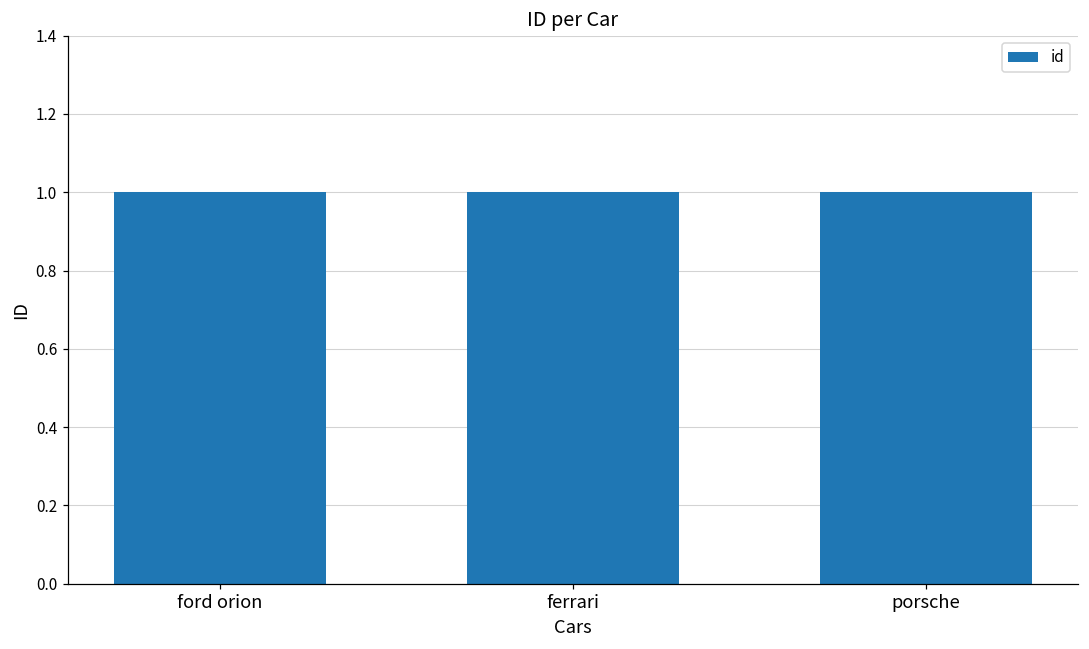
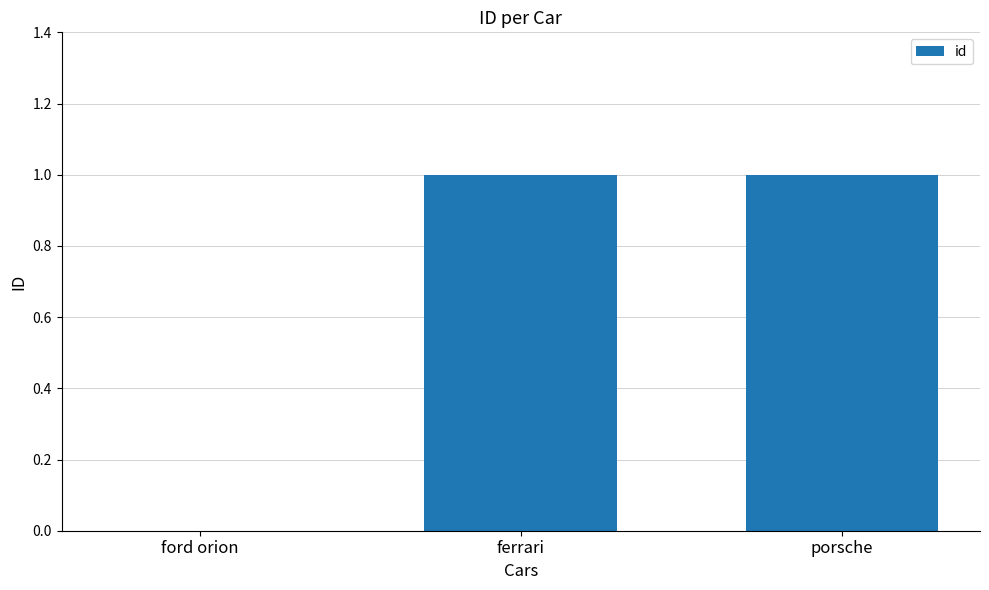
  {
-   "ford orion": 1,
+   "ford orion": 0,
    "ferrari": 1,
    "porsche": 1
  }
